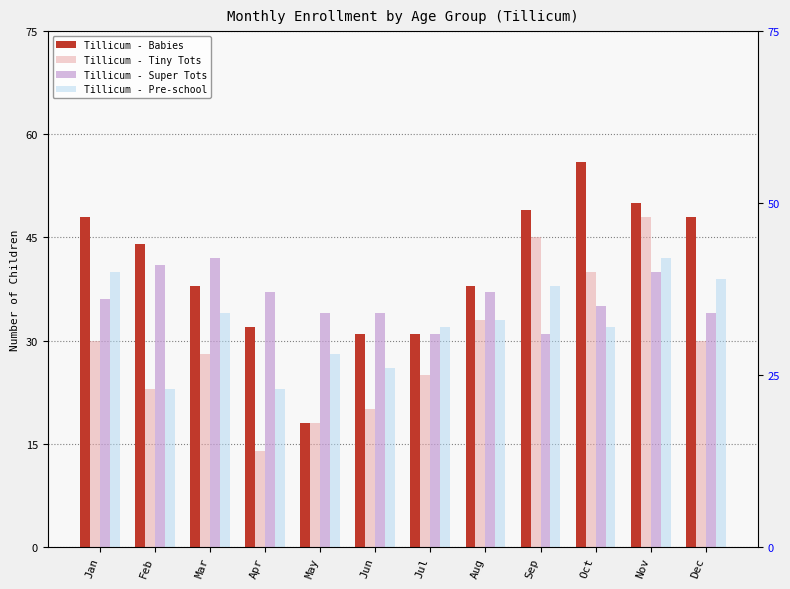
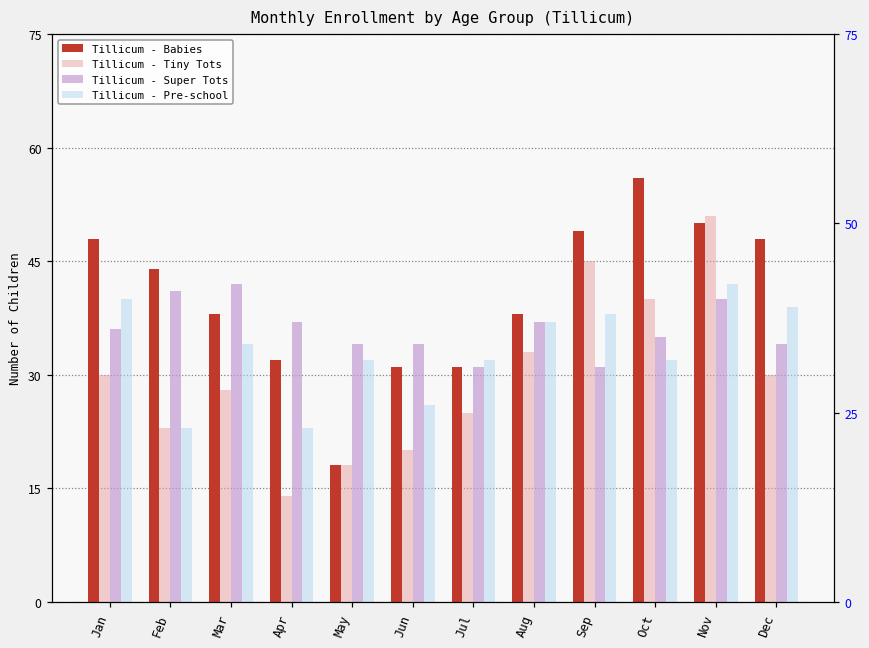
  {
    "Tillicum - Babies": {
      "Jan": 48,
      "Feb": 44,
      "Mar": 38,
      "Apr": 32,
      "May": 18,
      "Jun": 31,
      "Jul": 31,
      "Aug": 38,
      "Sep": 49,
      "Oct": 56,
      "Nov": 50,
      "Dec": 48
    },
    "Tillicum - Tiny Tots": {
      "Jan": 30,
      "Feb": 23,
      "Mar": 28,
      "Apr": 14,
      "May": 18,
      "Jun": 20,
      "Jul": 25,
      "Aug": 33,
      "Sep": 45,
      "Oct": 40,
-     "Nov": 48,
+     "Nov": 51,
      "Dec": 30
    },
    "Tillicum - Super Tots": {
      "Jan": 36,
      "Feb": 41,
      "Mar": 42,
      "Apr": 37,
      "May": 34,
      "Jun": 34,
      "Jul": 31,
      "Aug": 37,
      "Sep": 31,
      "Oct": 35,
      "Nov": 40,
      "Dec": 34
    },
    "Tillicum - Pre-school": {
      "Jan": 40,
      "Feb": 23,
      "Mar": 34,
      "Apr": 23,
-     "May": 28,
+     "May": 32,
      "Jun": 26,
      "Jul": 32,
-     "Aug": 33,
+     "Aug": 37,
      "Sep": 38,
      "Oct": 32,
      "Nov": 42,
      "Dec": 39
    }
  }
